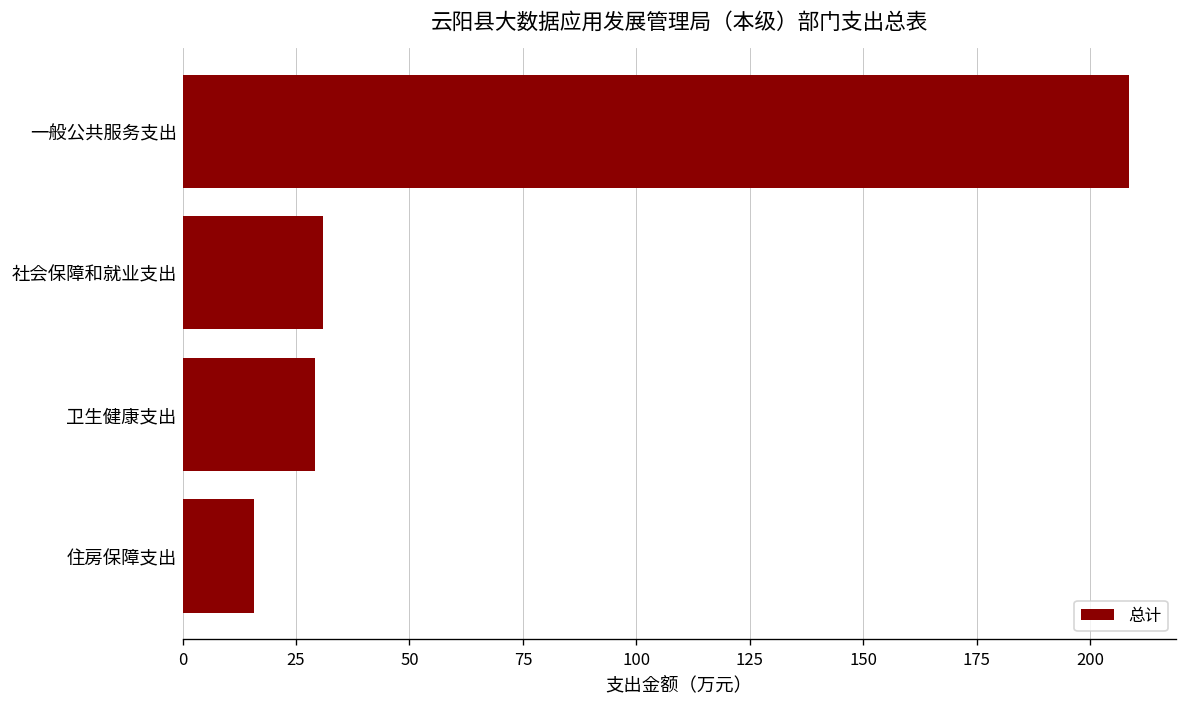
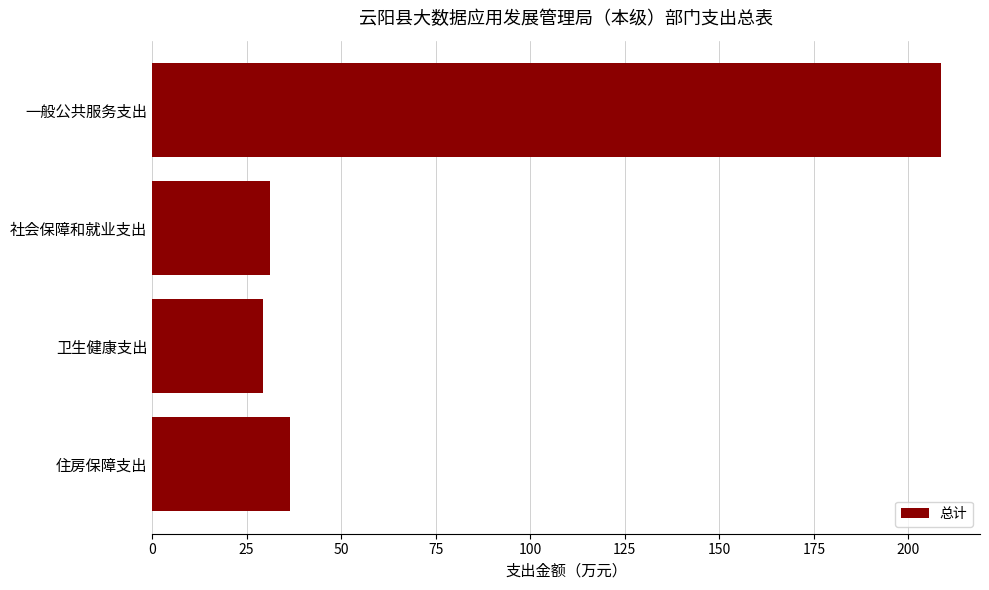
  {
    "一般公共服务支出": 208,
    "社会保障和就业支出": 31,
    "卫生健康支出": 29,
-   "住房保障支出": 16
+   "住房保障支出": 36
  }
